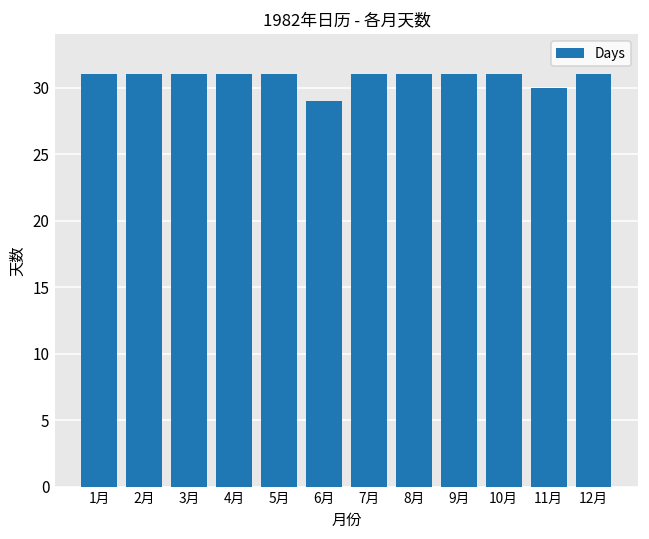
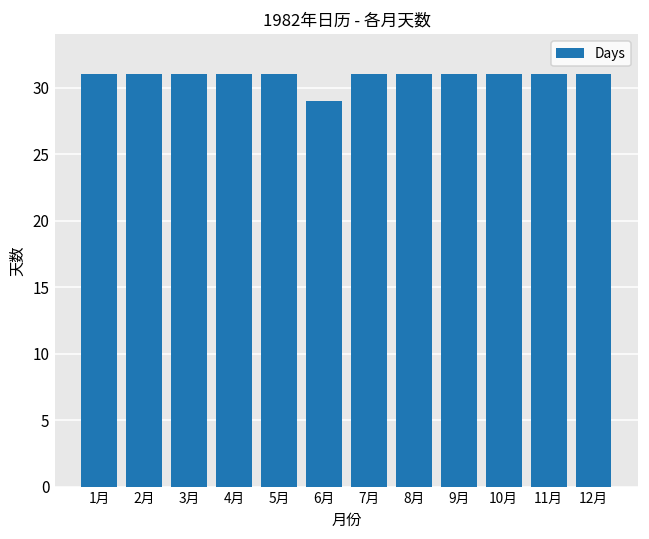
  {
    "1月": 31,
    "2月": 31,
    "3月": 31,
    "4月": 31,
    "5月": 31,
    "6月": 29,
    "7月": 31,
    "8月": 31,
    "9月": 31,
    "10月": 31,
-   "11月": 30,
+   "11月": 31,
    "12月": 31
  }
